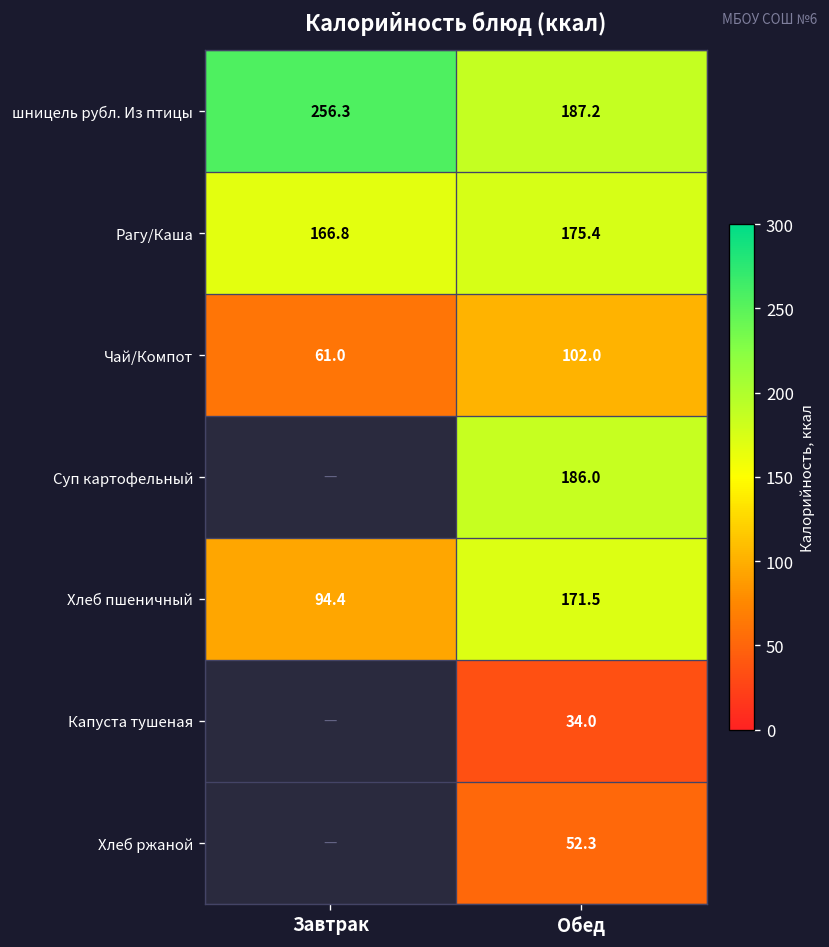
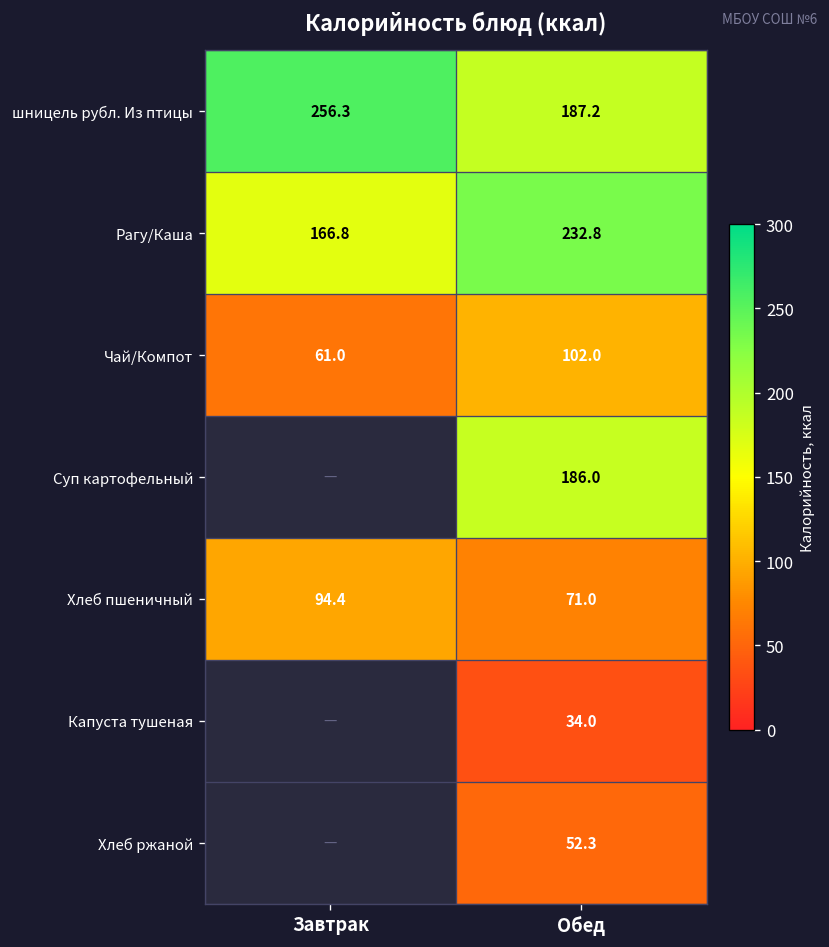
  {
    "шницель рубл. Из птицы": {
      "Завтрак": 256.3,
      "Обед": 187.2
    },
    "Рагу/Каша": {
      "Завтрак": 166.8,
-     "Обед": 175.4
+     "Обед": 232.8
    },
    "Чай/Компот": {
      "Завтрак": 61.0,
      "Обед": 102.0
    },
    "Суп картофельный": {
      "Обед": 186.0
    },
    "Хлеб пшеничный": {
      "Завтрак": 94.4,
-     "Обед": 171.5
+     "Обед": 71.0
    },
    "Капуста тушеная": {
      "Обед": 34.0
    },
    "Хлеб ржаной": {
      "Обед": 52.3
    }
  }
